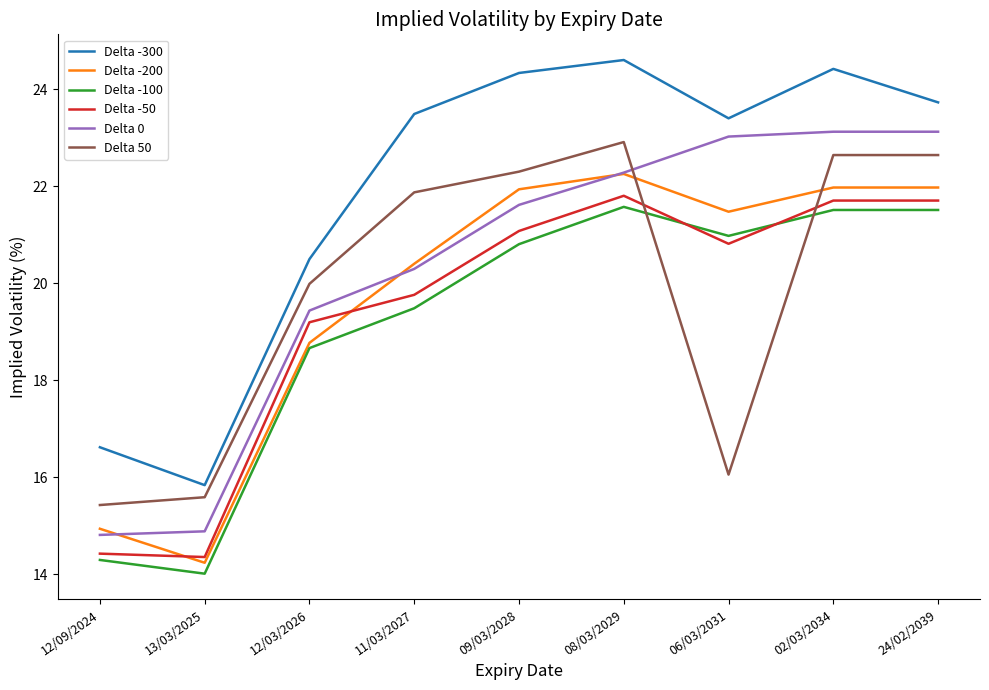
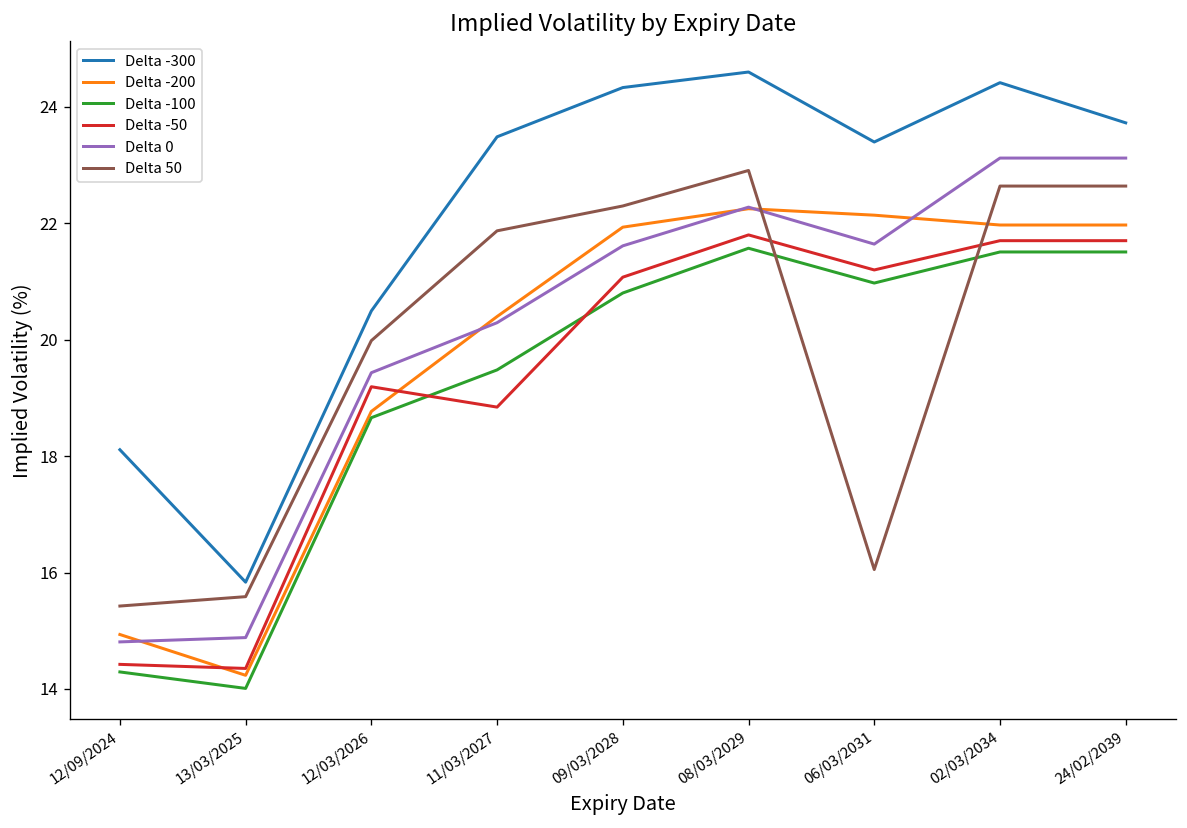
  {
    "Delta -300": {
-     "12/09/2024": 16.6,
+     "12/09/2024": 18.1,
      "13/03/2025": 15.8,
      "12/03/2026": 20.5,
      "11/03/2027": 23.5,
      "09/03/2028": 24.3,
      "08/03/2029": 24.6,
      "06/03/2031": 23.4,
      "02/03/2034": 24.4,
      "24/02/2039": 23.7
    },
    "Delta -200": {
      "12/09/2024": 14.9,
      "13/03/2025": 14.2,
      "12/03/2026": 18.8,
      "11/03/2027": 20.4,
      "09/03/2028": 21.9,
-     "06/03/2031": 21.5,
+     "06/03/2031": 22.1,
      "02/03/2034": 22.0,
      "24/02/2039": 22.0
    },
    "Delta -100": {
      "12/09/2024": 14.3,
      "13/03/2025": 14.0,
      "12/03/2026": 18.7,
      "11/03/2027": 19.5,
      "09/03/2028": 20.8,
      "08/03/2029": 21.6,
      "06/03/2031": 21.0,
      "02/03/2034": 21.5,
      "24/02/2039": 21.5
    },
    "Delta -50": {
      "12/09/2024": 14.4,
      "13/03/2025": 14.4,
      "12/03/2026": 19.2,
-     "11/03/2027": 19.8,
+     "11/03/2027": 18.8,
      "09/03/2028": 21.1,
      "08/03/2029": 21.8,
-     "06/03/2031": 20.8,
+     "06/03/2031": 21.2,
      "02/03/2034": 21.7,
      "24/02/2039": 21.7
    },
    "Delta 0": {
      "12/09/2024": 14.8,
      "13/03/2025": 14.9,
      "12/03/2026": 19.4,
      "11/03/2027": 20.3,
      "09/03/2028": 21.6,
-     "06/03/2031": 23.0,
+     "06/03/2031": 21.6,
      "02/03/2034": 23.1,
      "24/02/2039": 23.1
    },
    "Delta 50": {
      "12/09/2024": 15.4,
      "13/03/2025": 15.6,
      "12/03/2026": 20.0,
      "11/03/2027": 21.9,
      "09/03/2028": 22.3,
      "08/03/2029": 22.9,
      "06/03/2031": 16.1,
      "02/03/2034": 22.6,
      "24/02/2039": 22.6
    }
  }
